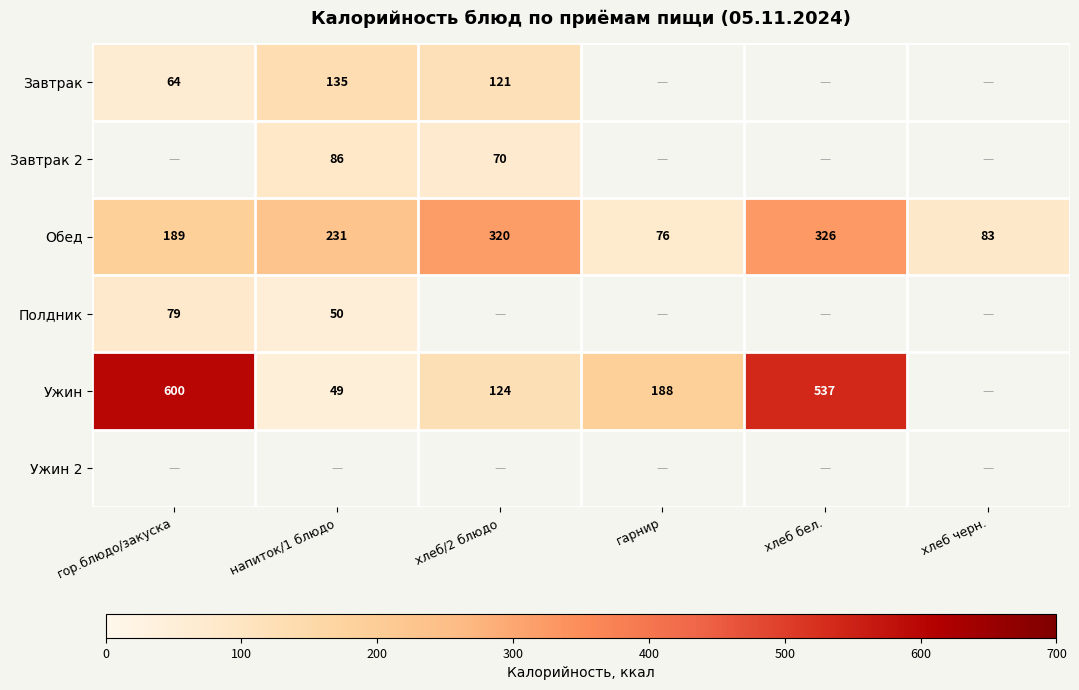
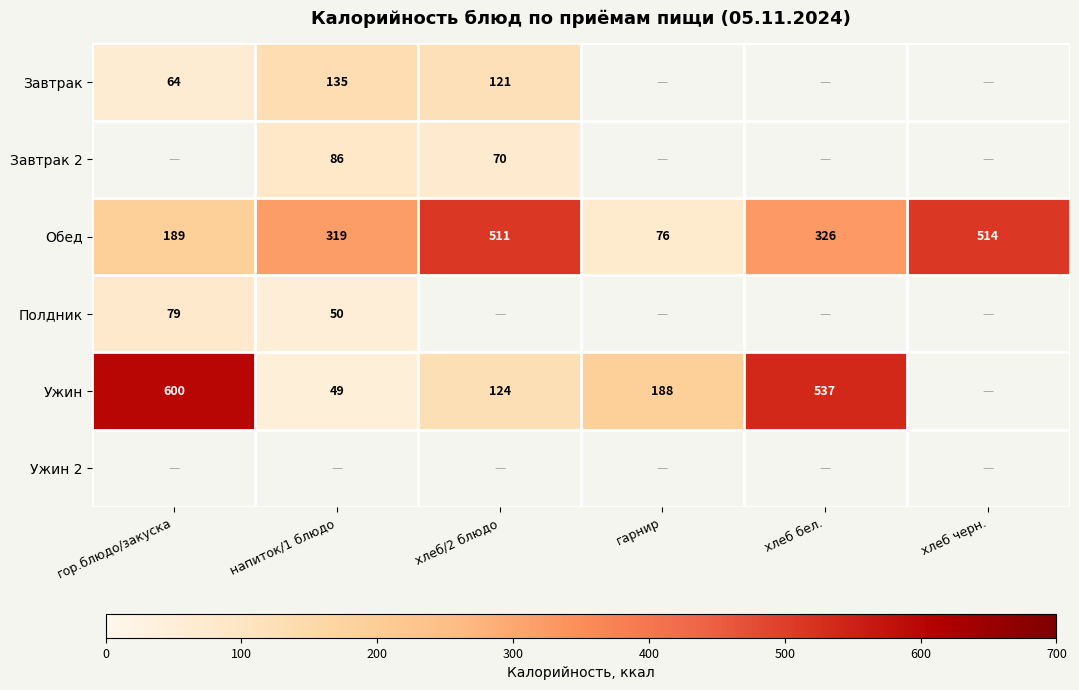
  {
    "Завтрак": {
      "гор.блюдо/закуска": 64,
      "напиток/1 блюдо": 135,
      "хлеб/2 блюдо": 121
    },
    "Завтрак 2": {
      "напиток/1 блюдо": 86,
      "хлеб/2 блюдо": 70
    },
    "Обед": {
      "гор.блюдо/закуска": 189,
-     "напиток/1 блюдо": 231,
-     "хлеб/2 блюдо": 320,
+     "напиток/1 блюдо": 319,
+     "хлеб/2 блюдо": 511,
      "гарнир": 76,
      "хлеб бел.": 326,
-     "хлеб черн.": 83
+     "хлеб черн.": 514
    },
    "Полдник": {
      "гор.блюдо/закуска": 79,
      "напиток/1 блюдо": 50
    },
    "Ужин": {
      "гор.блюдо/закуска": 600,
      "напиток/1 блюдо": 49,
      "хлеб/2 блюдо": 124,
      "гарнир": 188,
      "хлеб бел.": 537
    }
  }
